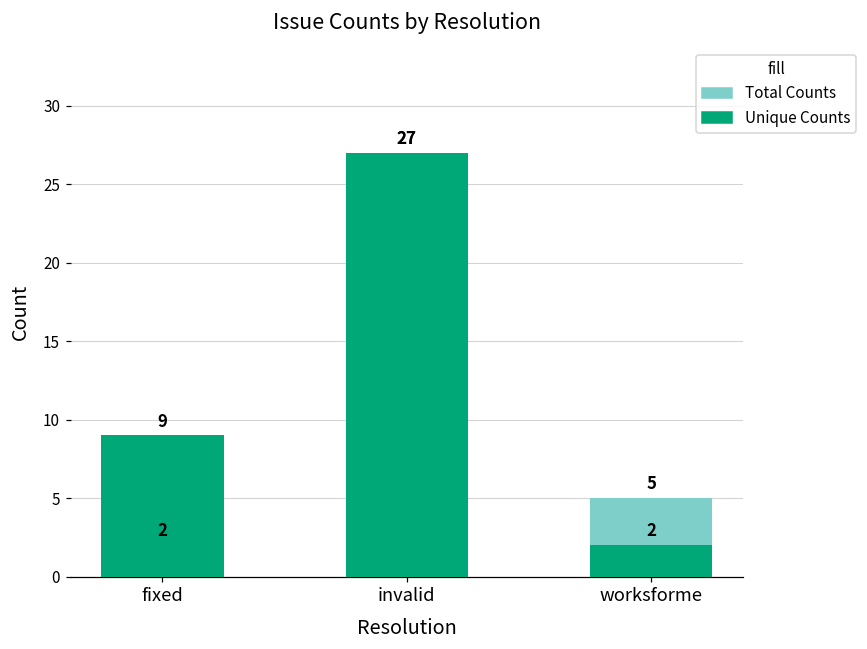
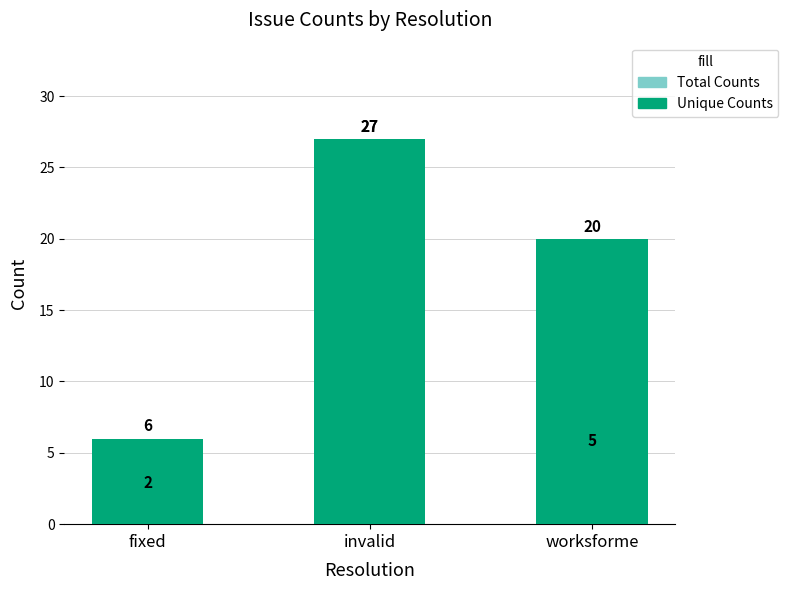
  {
    "Unique Counts": {
-     "fixed": 9,
-     "worksforme": 2
+     "fixed": 6,
+     "worksforme": 20
    }
  }
